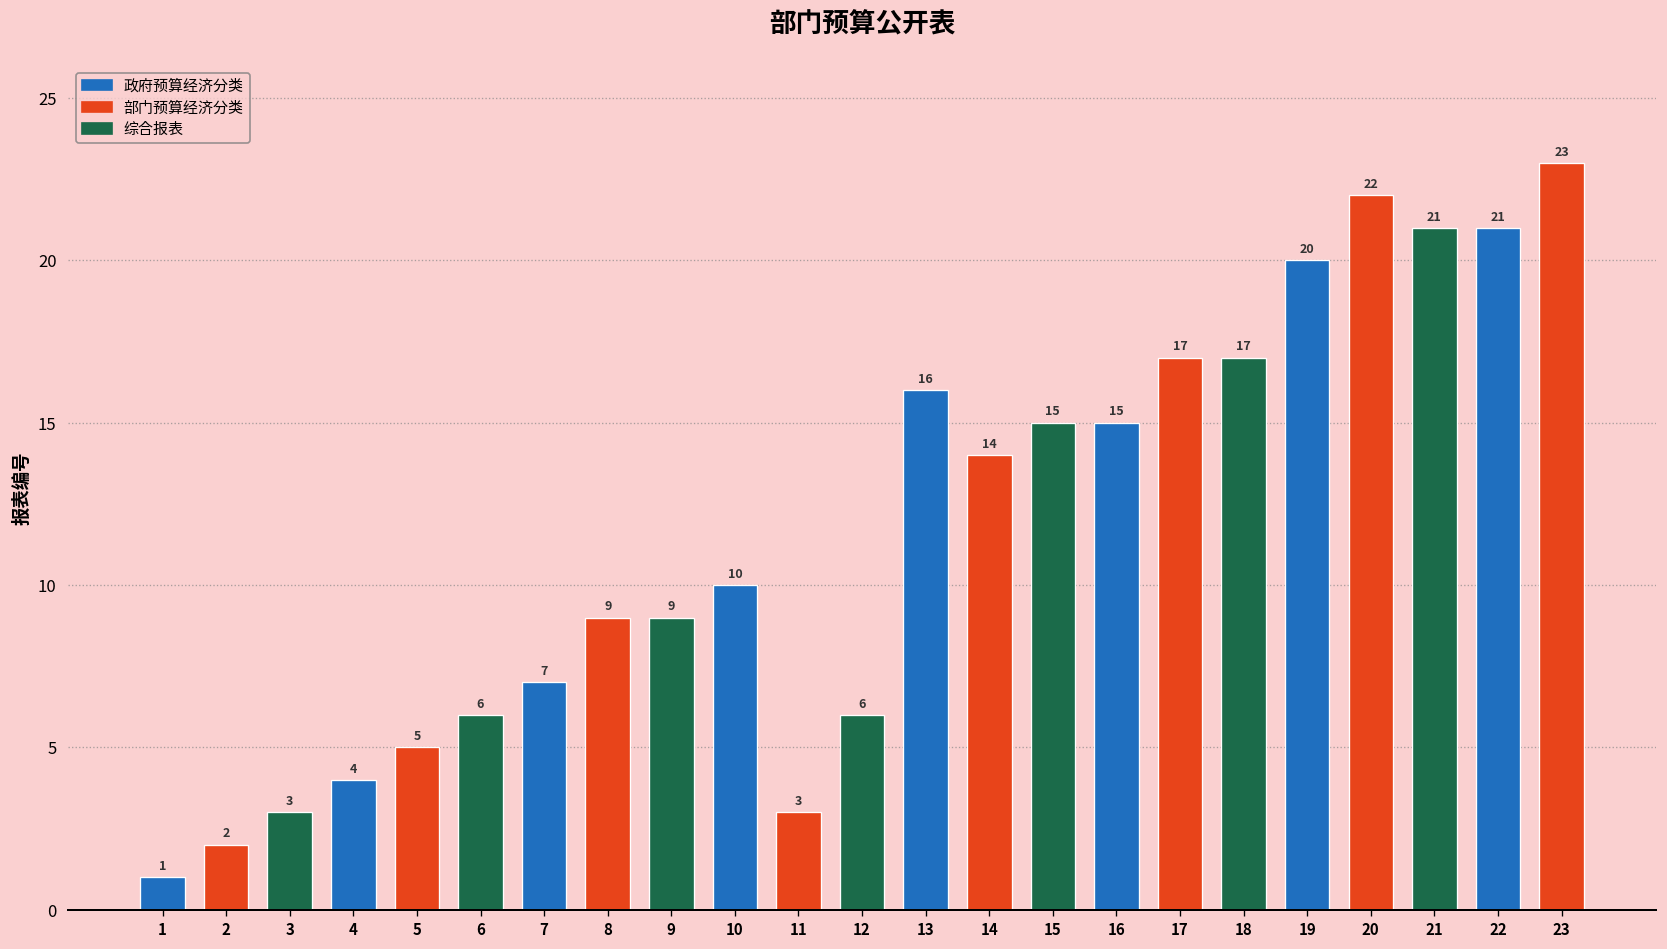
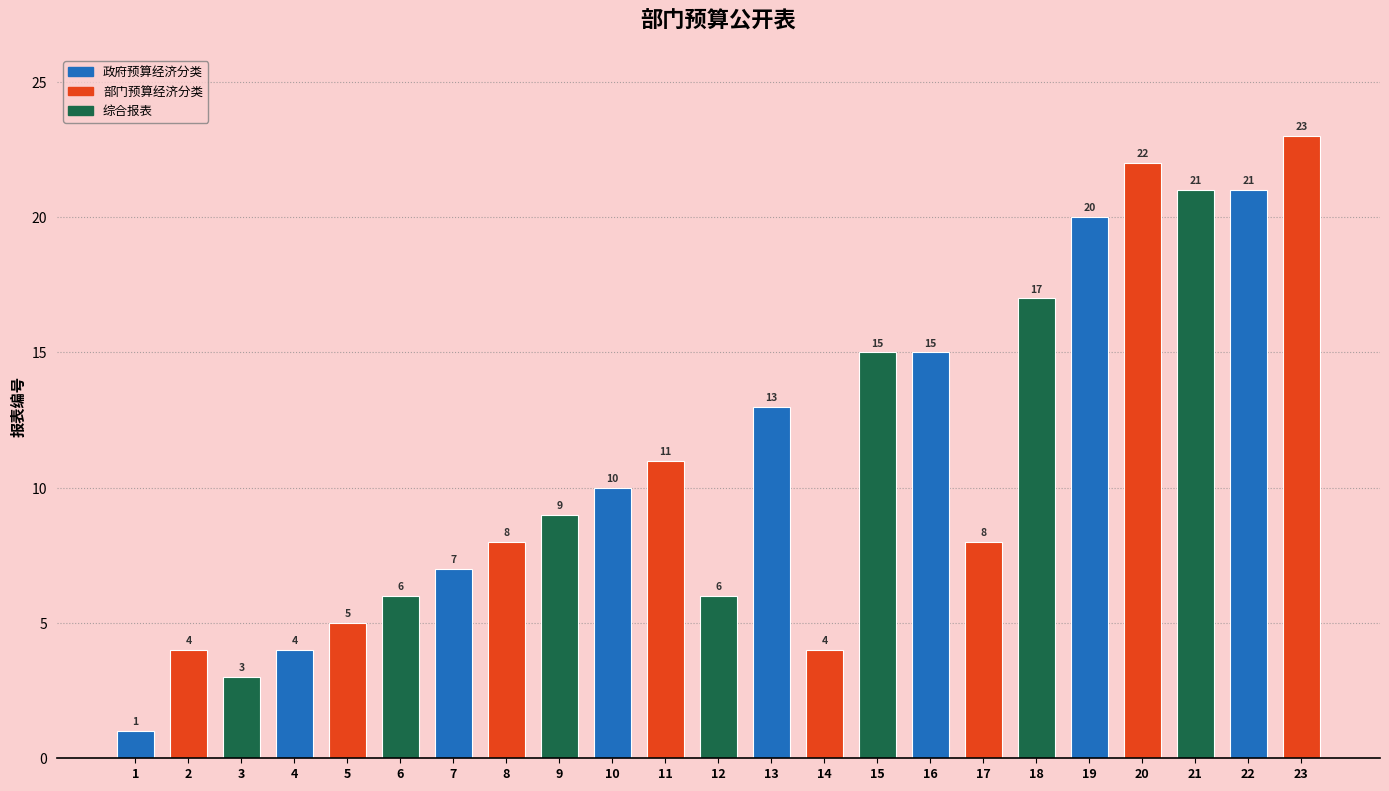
  {
    "1": 1,
-   "2": 2,
+   "2": 4,
    "3": 3,
    "4": 4,
    "5": 5,
    "6": 6,
    "7": 7,
-   "8": 9,
+   "8": 8,
    "9": 9,
    "10": 10,
-   "11": 3,
+   "11": 11,
    "12": 6,
-   "13": 16,
-   "14": 14,
+   "13": 13,
+   "14": 4,
    "15": 15,
    "16": 15,
-   "17": 17,
+   "17": 8,
    "18": 17,
    "19": 20,
    "20": 22,
    "21": 21,
    "22": 21,
    "23": 23
  }
